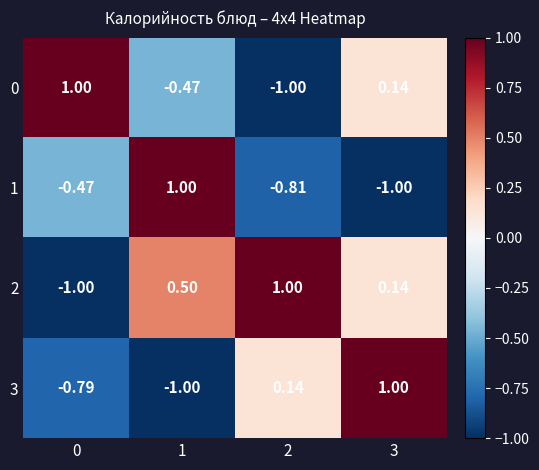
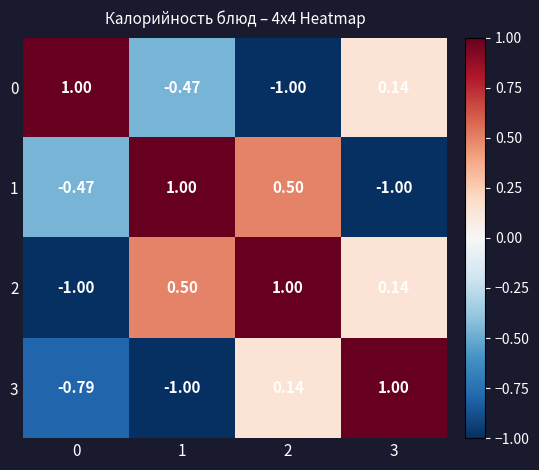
  {
    "0": {
      "0": 1.00,
      "1": -0.47,
      "2": -1.00
    },
    "1": {
      "0": -0.47,
      "1": 1.00,
-     "2": -0.81,
+     "2": 0.50,
      "3": -1.00
    },
    "2": {
      "0": -1.00,
      "1": 0.50,
      "2": 1.00
    },
    "3": {
      "0": -0.79,
      "1": -1.00,
      "3": 1.00
    }
  }
